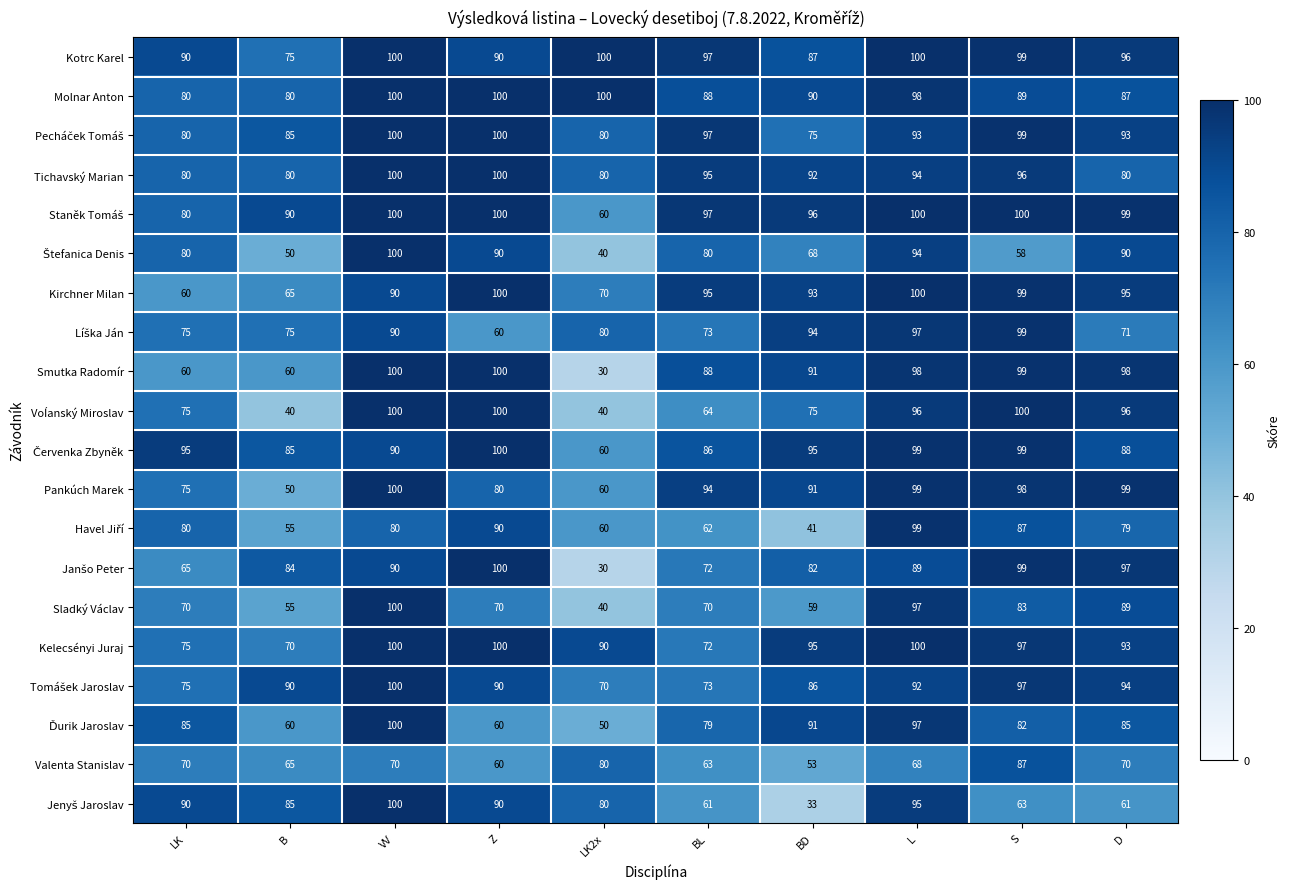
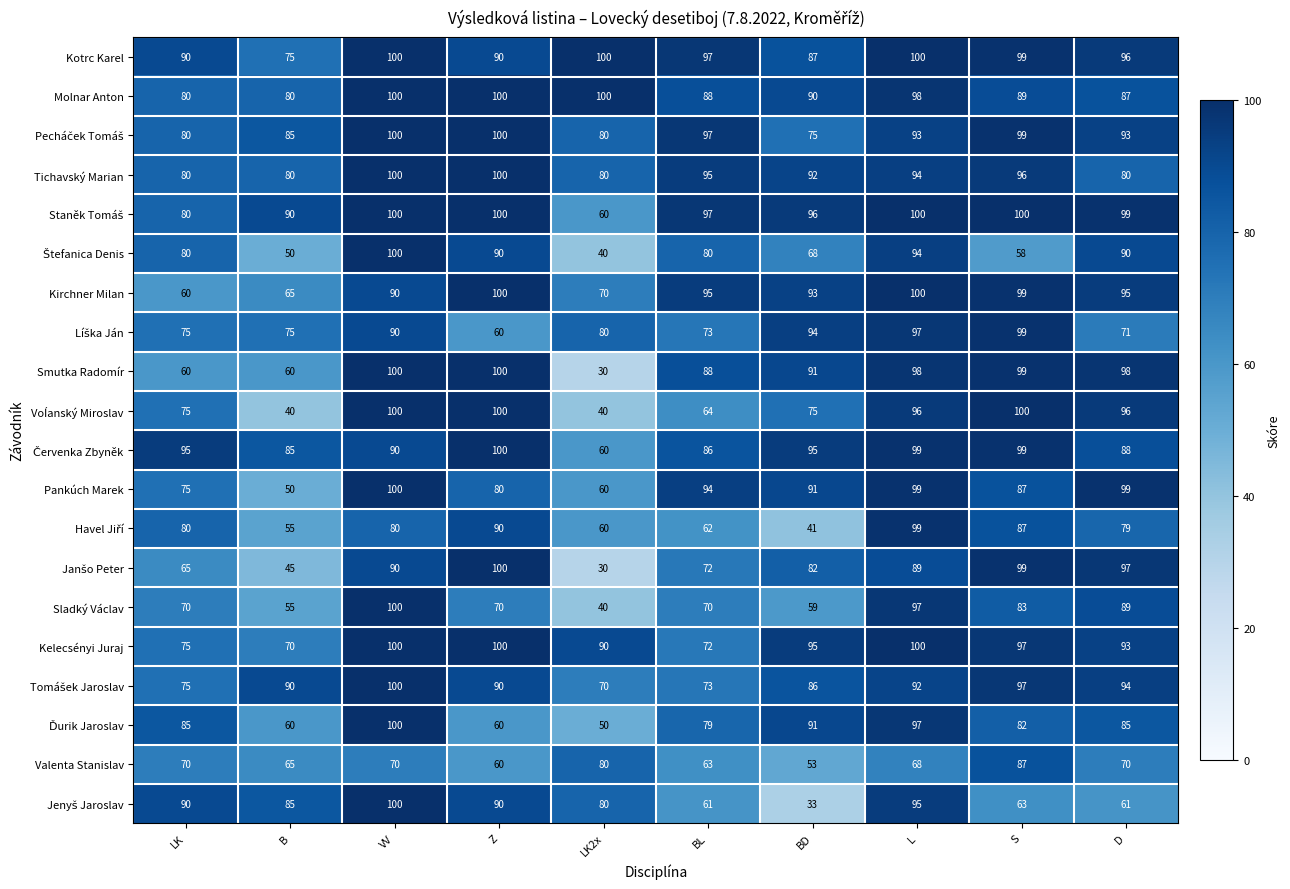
  {
    "Kotrc Karel": {
      "LK": 90,
      "B": 75,
      "VV": 100,
      "Z": 90,
      "LK2x": 100,
      "BL": 97,
      "BD": 87,
      "L": 100,
      "S": 99,
      "D": 96
    },
    "Molnar Anton": {
      "LK": 80,
      "B": 80,
      "VV": 100,
      "Z": 100,
      "LK2x": 100,
      "BL": 88,
      "BD": 90,
      "L": 98,
      "S": 89,
      "D": 87
    },
    "Pecháček Tomáš": {
      "LK": 80,
      "B": 85,
      "VV": 100,
      "Z": 100,
      "LK2x": 80,
      "BL": 97,
      "BD": 75,
      "L": 93,
      "S": 99,
      "D": 93
    },
    "Tichavský Marian": {
      "LK": 80,
      "B": 80,
      "VV": 100,
      "Z": 100,
      "LK2x": 80,
      "BL": 95,
      "BD": 92,
      "L": 94,
      "S": 96,
      "D": 80
    },
    "Staněk Tomáš": {
      "LK": 80,
      "B": 90,
      "VV": 100,
      "Z": 100,
      "LK2x": 60,
      "BL": 97,
      "BD": 96,
      "L": 100,
      "S": 100,
      "D": 99
    },
    "Štefanica Denis": {
      "LK": 80,
      "B": 50,
      "VV": 100,
      "Z": 90,
      "LK2x": 40,
      "BL": 80,
      "BD": 68,
      "L": 94,
      "S": 58,
      "D": 90
    },
    "Kirchner Milan": {
      "LK": 60,
      "B": 65,
      "VV": 90,
      "Z": 100,
      "LK2x": 70,
      "BL": 95,
      "BD": 93,
      "L": 100,
      "S": 99,
      "D": 95
    },
    "Líška Ján": {
      "LK": 75,
      "B": 75,
      "VV": 90,
      "Z": 60,
      "LK2x": 80,
      "BL": 73,
      "BD": 94,
      "L": 97,
      "S": 99,
      "D": 71
    },
    "Smutka Radomír": {
      "LK": 60,
      "B": 60,
      "VV": 100,
      "Z": 100,
      "LK2x": 30,
      "BL": 88,
      "BD": 91,
      "L": 98,
      "S": 99,
      "D": 98
    },
    "Voĺanský Miroslav": {
      "LK": 75,
      "B": 40,
      "VV": 100,
      "Z": 100,
      "LK2x": 40,
      "BL": 64,
      "BD": 75,
      "L": 96,
      "S": 100,
      "D": 96
    },
    "Červenka Zbyněk": {
      "LK": 95,
      "B": 85,
      "VV": 90,
      "Z": 100,
      "LK2x": 60,
      "BL": 86,
      "BD": 95,
      "L": 99,
      "S": 99,
      "D": 88
    },
    "Pankúch Marek": {
      "LK": 75,
      "B": 50,
      "VV": 100,
      "Z": 80,
      "LK2x": 60,
      "BL": 94,
      "BD": 91,
      "L": 99,
-     "S": 98,
+     "S": 87,
      "D": 99
    },
    "Havel Jiří": {
      "LK": 80,
      "B": 55,
      "VV": 80,
      "Z": 90,
      "LK2x": 60,
      "BL": 62,
      "BD": 41,
      "L": 99,
      "S": 87,
      "D": 79
    },
    "Janšo Peter": {
      "LK": 65,
-     "B": 84,
+     "B": 45,
      "VV": 90,
      "Z": 100,
      "LK2x": 30,
      "BL": 72,
      "BD": 82,
      "L": 89,
      "S": 99,
      "D": 97
    },
    "Sladký Václav": {
      "LK": 70,
      "B": 55,
      "VV": 100,
      "Z": 70,
      "LK2x": 40,
      "BL": 70,
      "BD": 59,
      "L": 97,
      "S": 83,
      "D": 89
    },
    "Kelecsényi Juraj": {
      "LK": 75,
      "B": 70,
      "VV": 100,
      "Z": 100,
      "LK2x": 90,
      "BL": 72,
      "BD": 95,
      "L": 100,
      "S": 97,
      "D": 93
    },
    "Tomášek Jaroslav": {
      "LK": 75,
      "B": 90,
      "VV": 100,
      "Z": 90,
      "LK2x": 70,
      "BL": 73,
      "BD": 86,
      "L": 92,
      "S": 97,
      "D": 94
    },
    "Ďurik Jaroslav": {
      "LK": 85,
      "B": 60,
      "VV": 100,
      "Z": 60,
      "LK2x": 50,
      "BL": 79,
      "BD": 91,
      "L": 97,
      "S": 82,
      "D": 85
    },
    "Valenta Stanislav": {
      "LK": 70,
      "B": 65,
      "VV": 70,
      "Z": 60,
      "LK2x": 80,
      "BL": 63,
      "BD": 53,
      "L": 68,
      "S": 87,
      "D": 70
    },
    "Jenyš Jaroslav": {
      "LK": 90,
      "B": 85,
      "VV": 100,
      "Z": 90,
      "LK2x": 80,
      "BL": 61,
      "BD": 33,
      "L": 95,
      "S": 63,
      "D": 61
    }
  }
